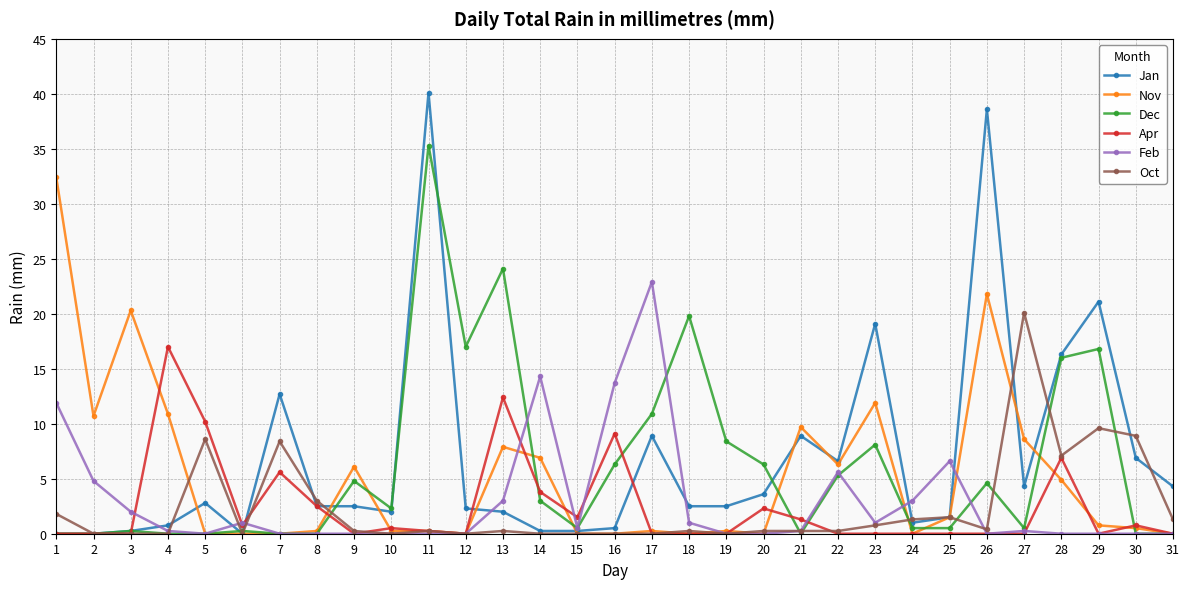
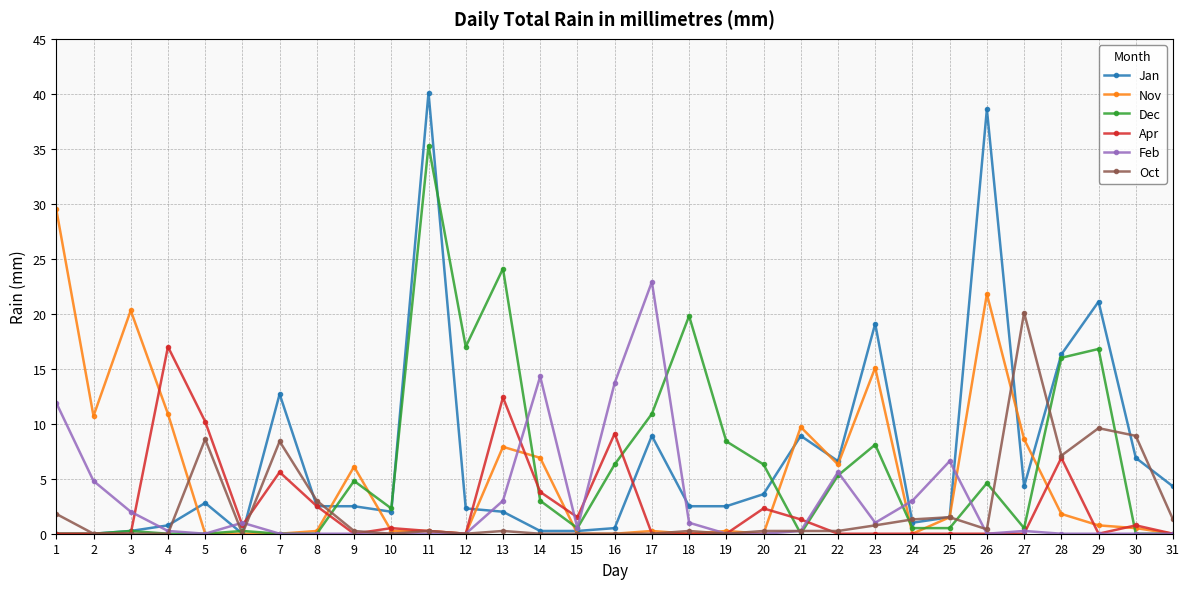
  {
    "Jan": {
      "4": 0.8,
      "5": 2.8,
      "7": 12.7,
      "9": 2.5,
      "10": 2.0,
      "11": 40.1,
      "12": 2.3,
      "13": 2.0,
      "14": 0.3,
      "15": 0.3,
      "16": 0.5,
      "17": 8.9,
      "18": 2.5,
      "19": 2.5,
      "20": 3.6,
      "21": 8.9,
      "22": 6.6,
      "23": 19.1,
      "24": 1.0,
      "26": 38.6,
      "27": 4.3,
      "28": 16.3,
      "29": 21.1,
      "30": 6.9,
      "31": 4.3
    },
    "Nov": {
-     "1": 32.4,
+     "1": 29.5,
      "2": 10.7,
      "3": 20.3,
      "4": 10.9,
      "8": 0.3,
      "9": 6.1,
      "10": 0.3,
      "13": 7.9,
      "14": 6.9,
      "17": 0.3,
      "19": 0.3,
      "21": 9.7,
      "22": 6.3,
-     "23": 11.9,
+     "23": 15.1,
      "26": 21.8,
      "27": 8.6,
-     "28": 4.9,
+     "28": 1.8,
      "29": 0.8,
      "30": 0.5
    },
    "Dec": {
      "6": 0.3,
      "9": 4.8,
      "10": 2.3,
      "11": 35.3,
      "12": 17.0,
      "13": 24.1,
      "14": 3.0,
      "16": 6.3,
      "17": 10.9,
      "18": 19.8,
      "19": 8.4,
      "20": 6.3,
      "21": 0.0,
      "22": 5.3,
      "23": 8.1,
      "24": 0.5,
      "25": 0.5,
      "26": 4.6,
      "27": 0.5,
      "28": 16.0,
      "29": 16.8
    },
    "Apr": {
      "4": 17.0,
      "5": 10.2,
      "6": 0.8,
      "7": 5.6,
      "10": 0.5,
      "13": 12.4,
      "14": 3.8,
      "15": 1.5,
      "16": 9.1,
      "20": 2.3,
      "21": 1.3,
      "22": 0.0,
      "23": 0.0,
      "25": 0.0,
      "27": 0.0,
      "30": 0.8
    },
    "Feb": {
      "1": 11.9,
      "2": 4.8,
      "3": 2.0,
      "4": 0.3,
      "6": 1.0,
      "11": 0.0,
      "13": 3.0,
      "14": 14.3,
      "16": 13.7,
      "17": 22.9,
      "18": 1.0,
      "22": 5.6,
      "23": 1.0,
      "24": 3.0,
      "25": 6.6,
      "27": 0.3,
      "28": 0.0
    },
    "Oct": {
      "1": 1.8,
      "5": 8.6,
      "7": 8.4,
      "8": 3.0,
      "9": 0.3,
      "13": 0.3,
      "14": 0.0,
      "18": 0.3,
      "20": 0.3,
      "22": 0.3,
      "23": 0.8,
      "24": 1.3,
      "26": 0.4,
      "27": 20.1,
      "29": 9.6,
      "30": 8.9,
      "31": 1.3
    }
  }
